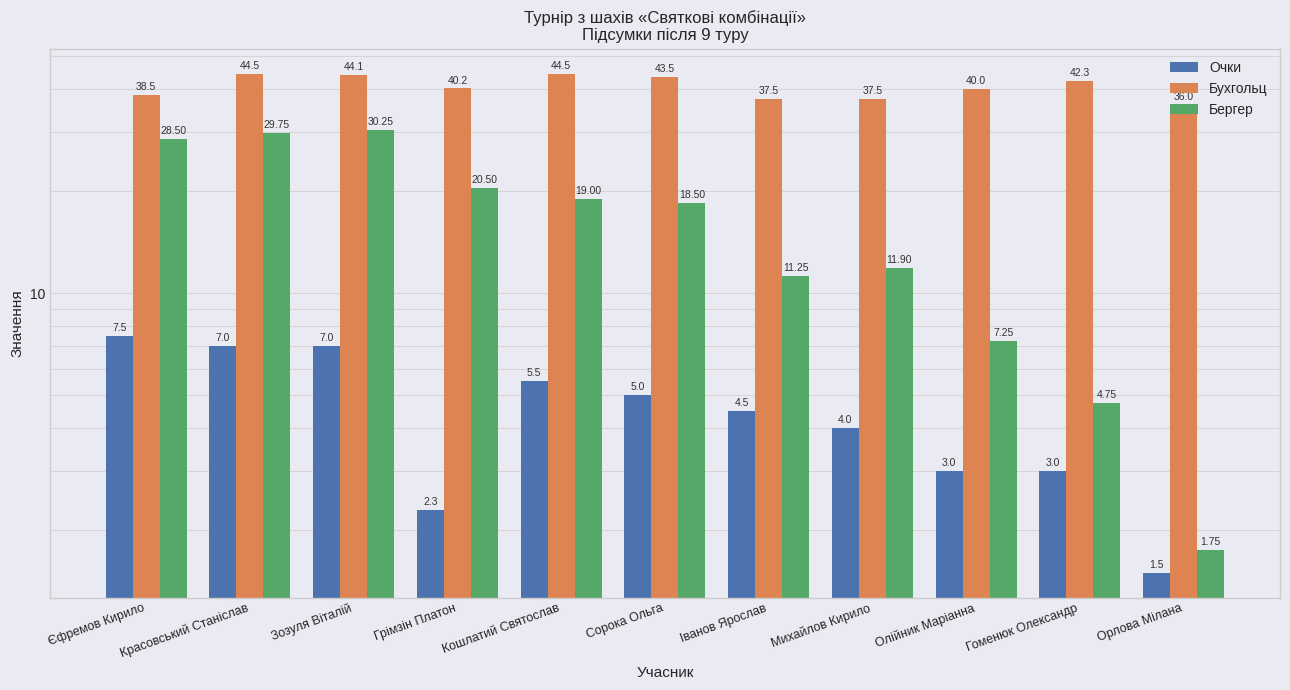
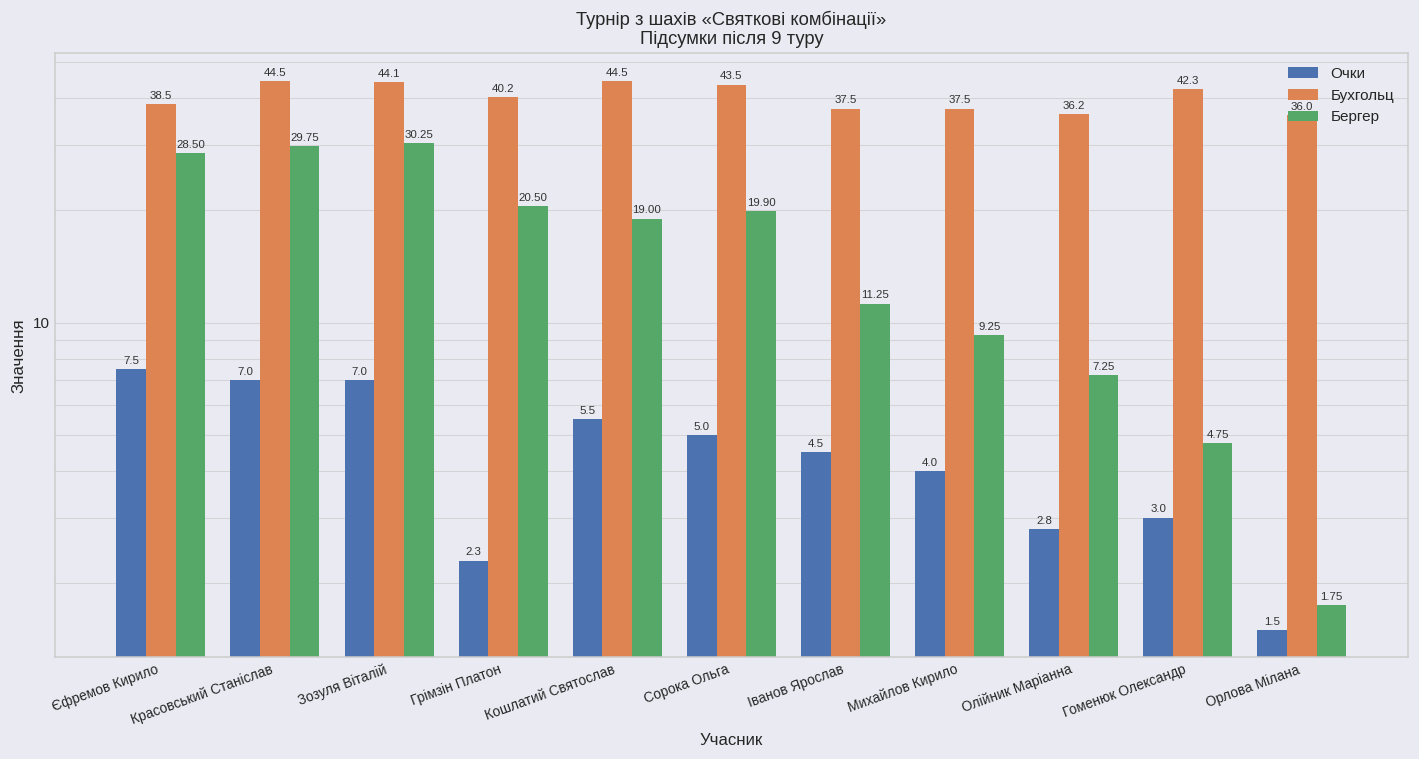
  {
    "Очки": {
      "Єфремов Кирило": 7.5,
      "Красовський Станіслав": 7.0,
      "Зозуля Віталій": 7.0,
      "Грімзін Платон": 2.3,
      "Кошлатий Святослав": 5.5,
      "Сорока Ольга": 5.0,
      "Іванов Ярослав": 4.5,
      "Михайлов Кирило": 4.0,
-     "Олійник Маріанна": 3.0,
+     "Олійник Маріанна": 2.8,
      "Гоменюк Олександр": 3.0,
      "Орлова Мілана": 1.5
    },
    "Бухгольц": {
      "Єфремов Кирило": 38.5,
      "Красовський Станіслав": 44.5,
      "Зозуля Віталій": 44.1,
      "Грімзін Платон": 40.2,
      "Кошлатий Святослав": 44.5,
      "Сорока Ольга": 43.5,
      "Іванов Ярослав": 37.5,
      "Михайлов Кирило": 37.5,
-     "Олійник Маріанна": 40.0,
+     "Олійник Маріанна": 36.2,
      "Гоменюк Олександр": 42.3,
      "Орлова Мілана": 36.0
    },
    "Бергер": {
      "Єфремов Кирило": 28.50,
      "Красовський Станіслав": 29.75,
      "Зозуля Віталій": 30.25,
      "Грімзін Платон": 20.50,
      "Кошлатий Святослав": 19.00,
-     "Сорока Ольга": 18.50,
+     "Сорока Ольга": 19.90,
      "Іванов Ярослав": 11.25,
-     "Михайлов Кирило": 11.90,
+     "Михайлов Кирило": 9.25,
      "Олійник Маріанна": 7.25,
      "Гоменюк Олександр": 4.75,
      "Орлова Мілана": 1.75
    }
  }
